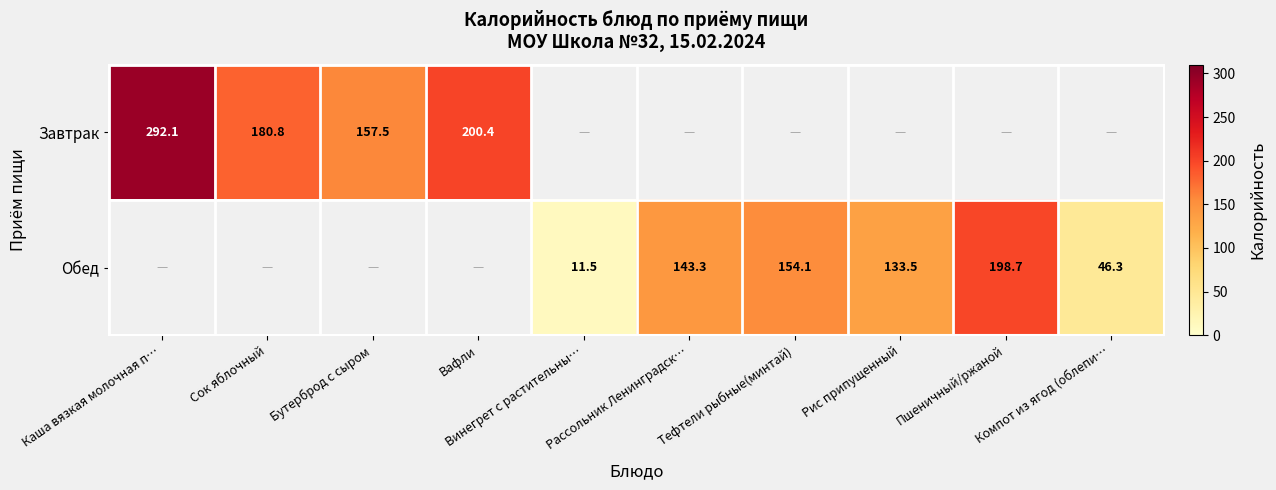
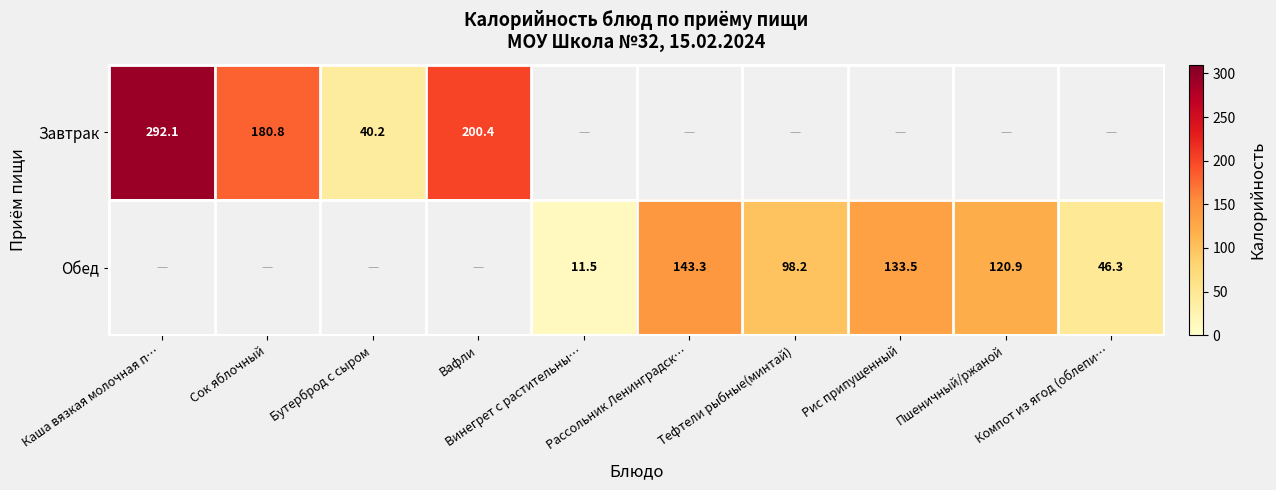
  {
    "Завтрак": {
      "Каша вязкая молочная п…": 292.1,
      "Сок яблочный": 180.8,
-     "Бутерброд с сыром": 157.5,
+     "Бутерброд с сыром": 40.2,
      "Вафли": 200.4
    },
    "Обед": {
      "Винегрет с растительны…": 11.5,
      "Рассольник Ленинградск…": 143.3,
-     "Тефтели рыбные(минтай)": 154.1,
+     "Тефтели рыбные(минтай)": 98.2,
      "Рис припущенный": 133.5,
-     "Пшеничный/ржаной": 198.7,
+     "Пшеничный/ржаной": 120.9,
      "Компот из ягод (облепи…": 46.3
    }
  }
